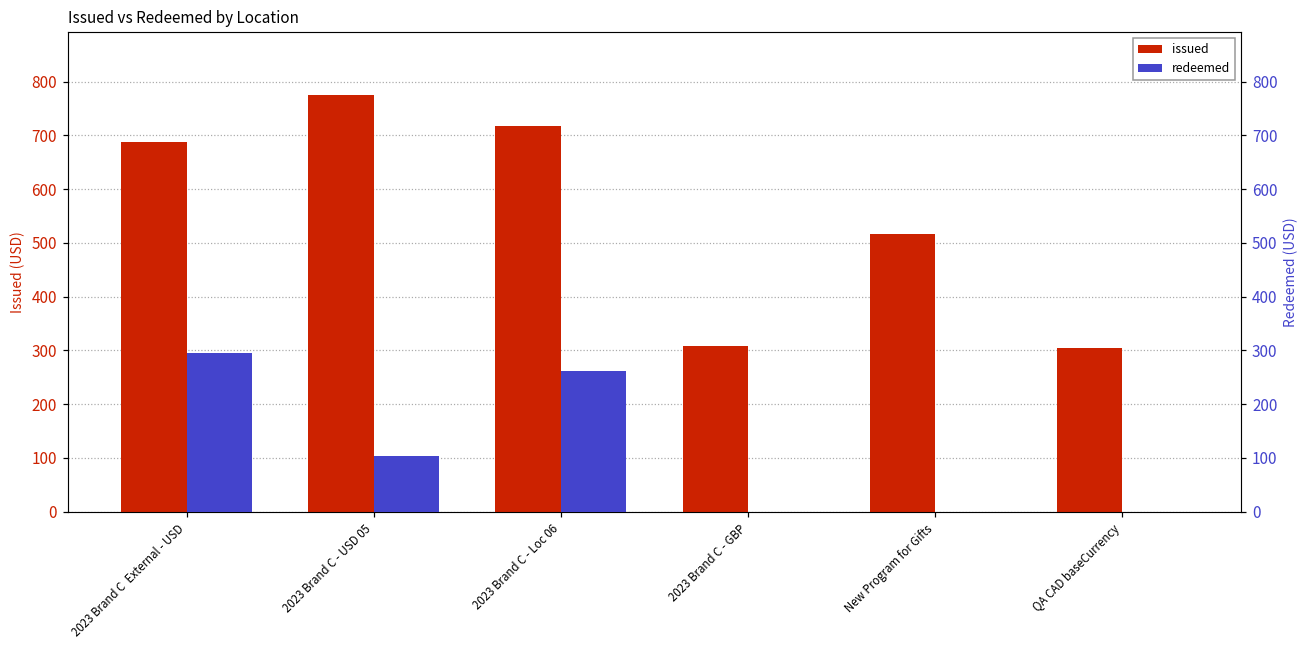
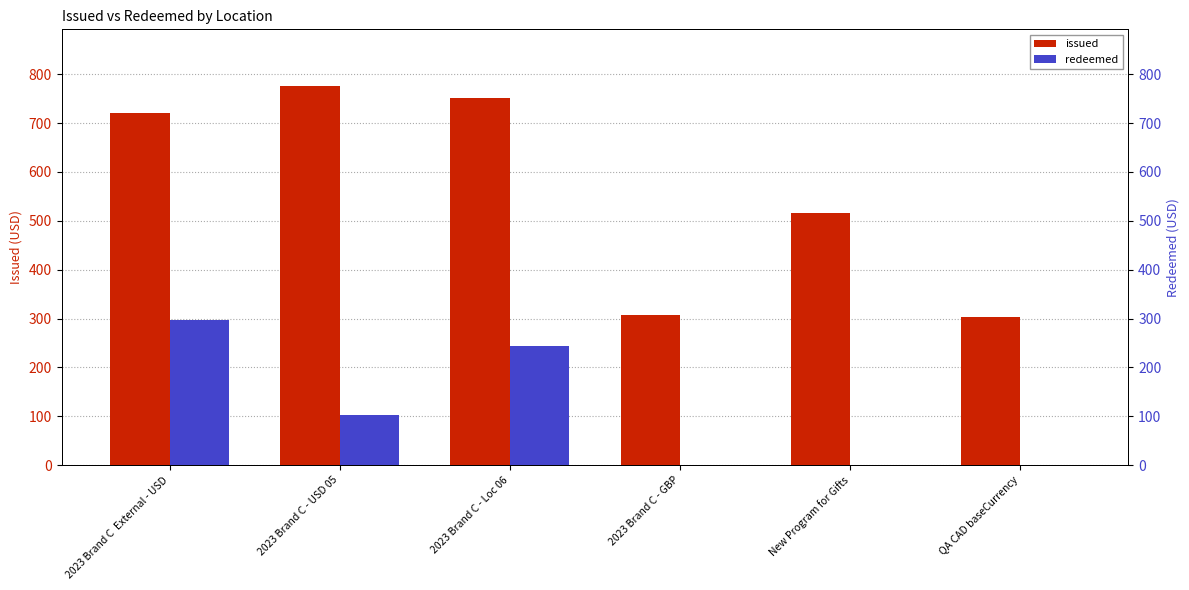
  {
    "issued": {
-     "2023 Brand C External - USD": 690,
+     "2023 Brand C External - USD": 720,
      "2023 Brand C - USD 05": 780,
-     "2023 Brand C - Loc 06": 720,
+     "2023 Brand C - Loc 06": 750,
      "2023 Brand C - GBP": 310,
      "New Program for Gifts": 520,
      "QA CAD baseCurrency": 300
    },
    "redeemed": {
      "2023 Brand C External - USD": 300,
      "2023 Brand C - USD 05": 100,
-     "2023 Brand C - Loc 06": 260,
+     "2023 Brand C - Loc 06": 240,
      "2023 Brand C - GBP": 0,
      "New Program for Gifts": 0,
      "QA CAD baseCurrency": 0
    }
  }
